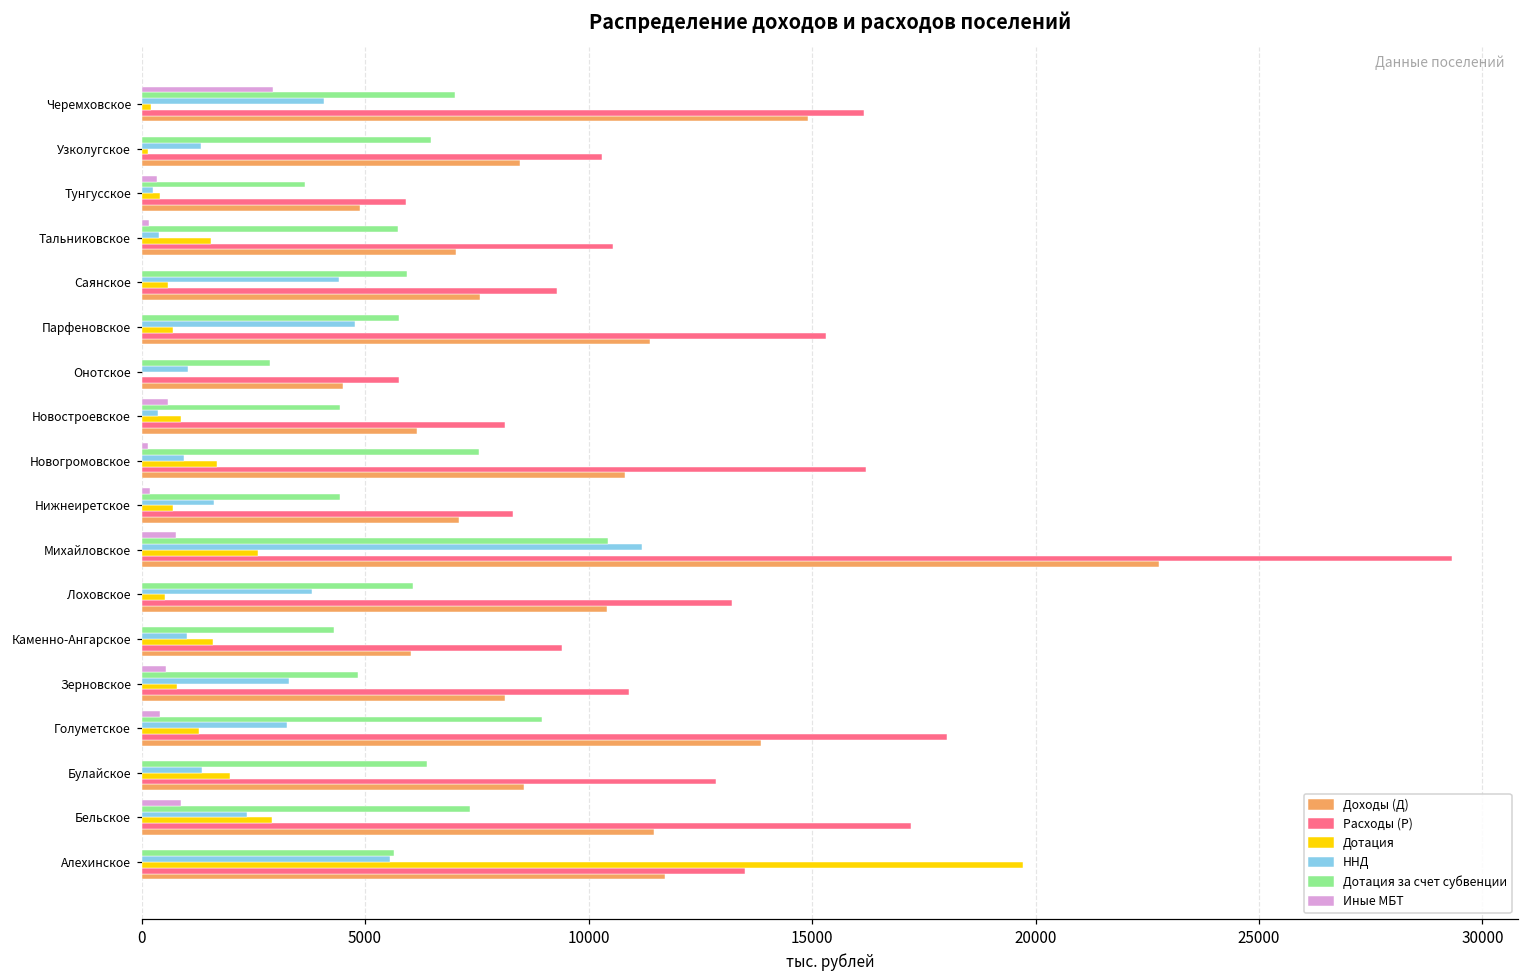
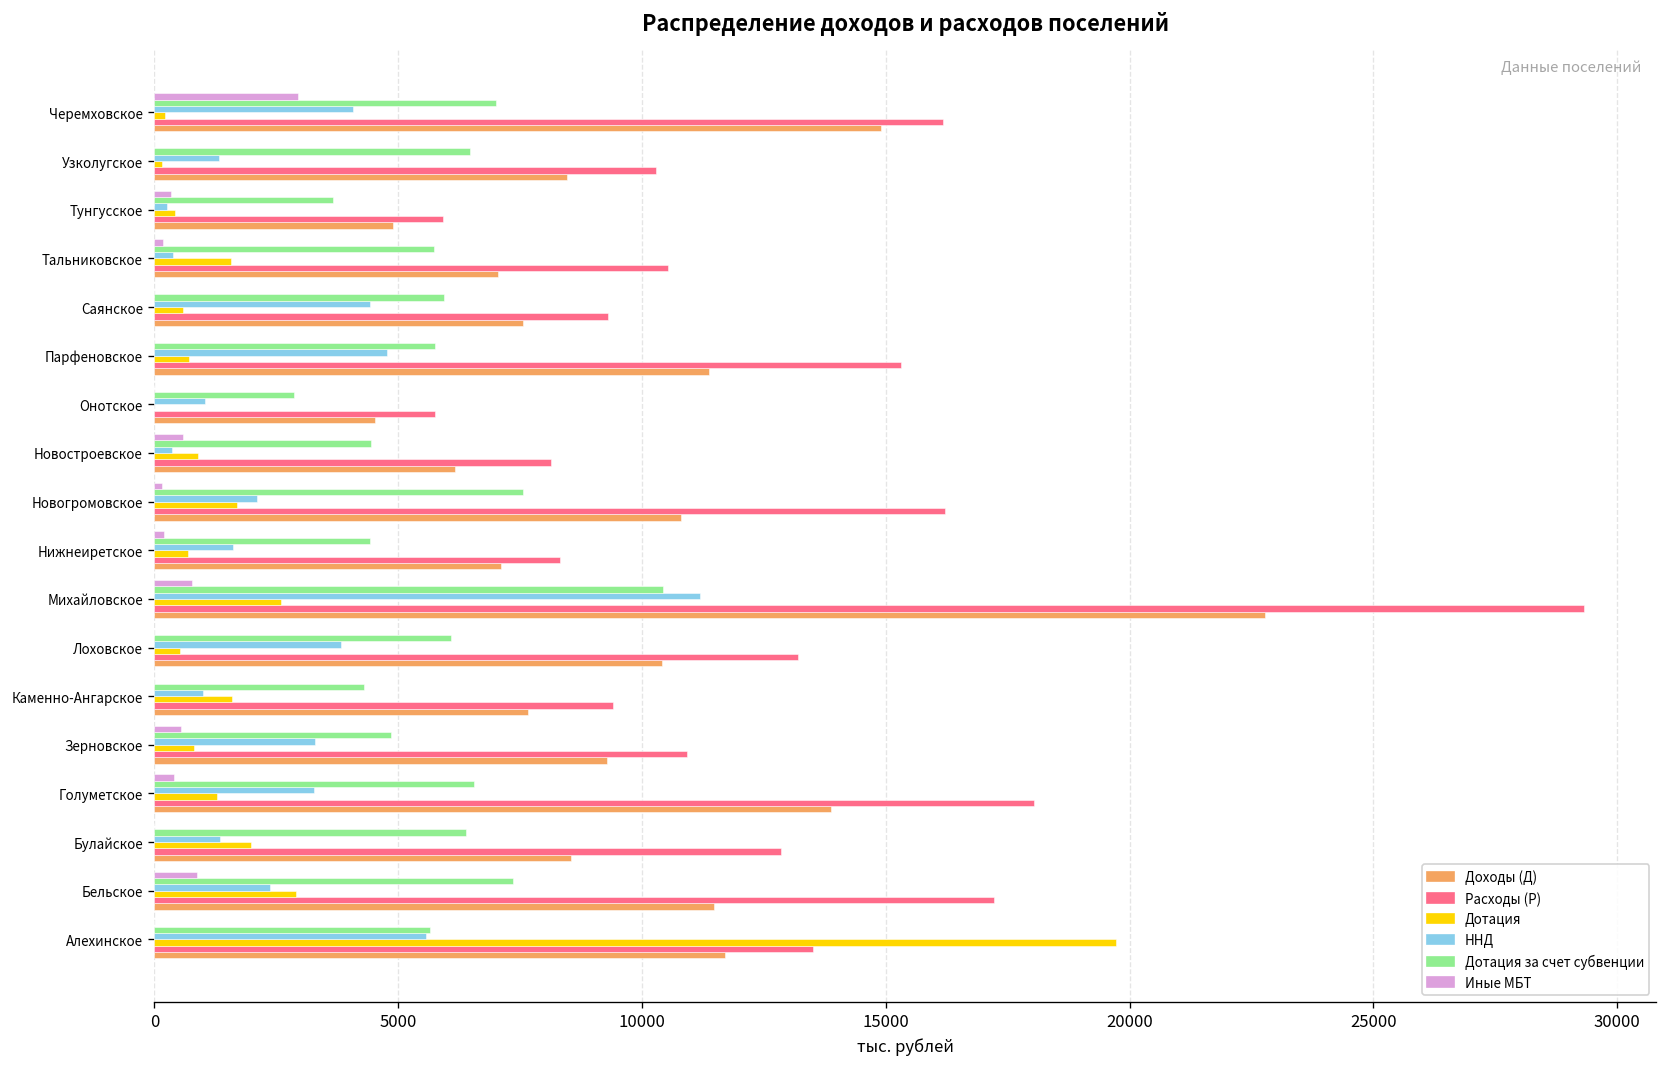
  {
    "Доходы (Д)": {
      "Черемховское": 14900,
      "Узколугское": 8500,
      "Тунгусское": 4900,
      "Тальниковское": 7000,
      "Саянское": 7600,
      "Парфеновское": 11400,
      "Онотское": 4500,
      "Новостроевское": 6200,
      "Новогромовское": 10800,
      "Нижнеиретское": 7100,
      "Михайловское": 22800,
      "Лоховское": 10400,
-     "Каменно-Ангарское": 6000,
-     "Зерновское": 8100,
+     "Каменно-Ангарское": 7700,
+     "Зерновское": 9300,
      "Голуметское": 13900,
      "Булайское": 8600,
      "Бельское": 11500,
      "Алехинское": 11700
    },
    "Расходы (Р)": {
      "Черемховское": 16200,
      "Узколугское": 10300,
      "Тунгусское": 5900,
      "Тальниковское": 10500,
      "Саянское": 9300,
      "Парфеновское": 15300,
      "Онотское": 5800,
      "Новостроевское": 8100,
      "Новогромовское": 16200,
      "Нижнеиретское": 8300,
      "Михайловское": 29300,
      "Лоховское": 13200,
      "Каменно-Ангарское": 9400,
      "Зерновское": 10900,
      "Голуметское": 18000,
      "Булайское": 12900,
      "Бельское": 17200,
      "Алехинское": 13500
    },
    "Дотация": {
      "Черемховское": 200,
      "Узколугское": 100,
      "Тунгусское": 400,
      "Тальниковское": 1600,
      "Саянское": 600,
      "Парфеновское": 700,
      "Онотское": 0,
      "Новостроевское": 900,
      "Новогромовское": 1700,
      "Нижнеиретское": 700,
      "Михайловское": 2600,
      "Лоховское": 500,
      "Каменно-Ангарское": 1600,
      "Зерновское": 800,
      "Голуметское": 1300,
      "Булайское": 2000,
      "Бельское": 2900,
      "Алехинское": 19700
    },
    "ННД": {
      "Черемховское": 4100,
      "Узколугское": 1300,
      "Тунгусское": 300,
      "Тальниковское": 400,
      "Саянское": 4400,
      "Парфеновское": 4800,
      "Онотское": 1000,
      "Новостроевское": 400,
-     "Новогромовское": 1000,
+     "Новогромовское": 2100,
      "Нижнеиретское": 1600,
      "Михайловское": 11200,
      "Лоховское": 3800,
      "Каменно-Ангарское": 1000,
      "Зерновское": 3300,
      "Голуметское": 3300,
      "Булайское": 1300,
      "Бельское": 2400,
      "Алехинское": 5600
    },
    "Дотация за счет субвенции": {
      "Черемховское": 7000,
      "Узколугское": 6500,
      "Тунгусское": 3700,
      "Тальниковское": 5700,
      "Саянское": 5900,
      "Парфеновское": 5800,
      "Онотское": 2900,
      "Новостроевское": 4400,
      "Новогромовское": 7600,
      "Нижнеиретское": 4400,
      "Михайловское": 10400,
      "Лоховское": 6100,
      "Каменно-Ангарское": 4300,
      "Зерновское": 4900,
-     "Голуметское": 9000,
+     "Голуметское": 6600,
      "Булайское": 6400,
      "Бельское": 7300,
      "Алехинское": 5700
    },
    "Иные МБТ": {
      "Черемховское": 2900,
      "Узколугское": 0,
      "Тунгусское": 300,
      "Тальниковское": 200,
      "Саянское": 0,
      "Парфеновское": 0,
      "Онотское": 0,
      "Новостроевское": 600,
      "Новогромовское": 100,
      "Нижнеиретское": 200,
      "Михайловское": 800,
      "Лоховское": 0,
      "Каменно-Ангарское": 0,
      "Зерновское": 500,
      "Голуметское": 400,
      "Булайское": 0,
      "Бельское": 900,
      "Алехинское": 0
    }
  }
